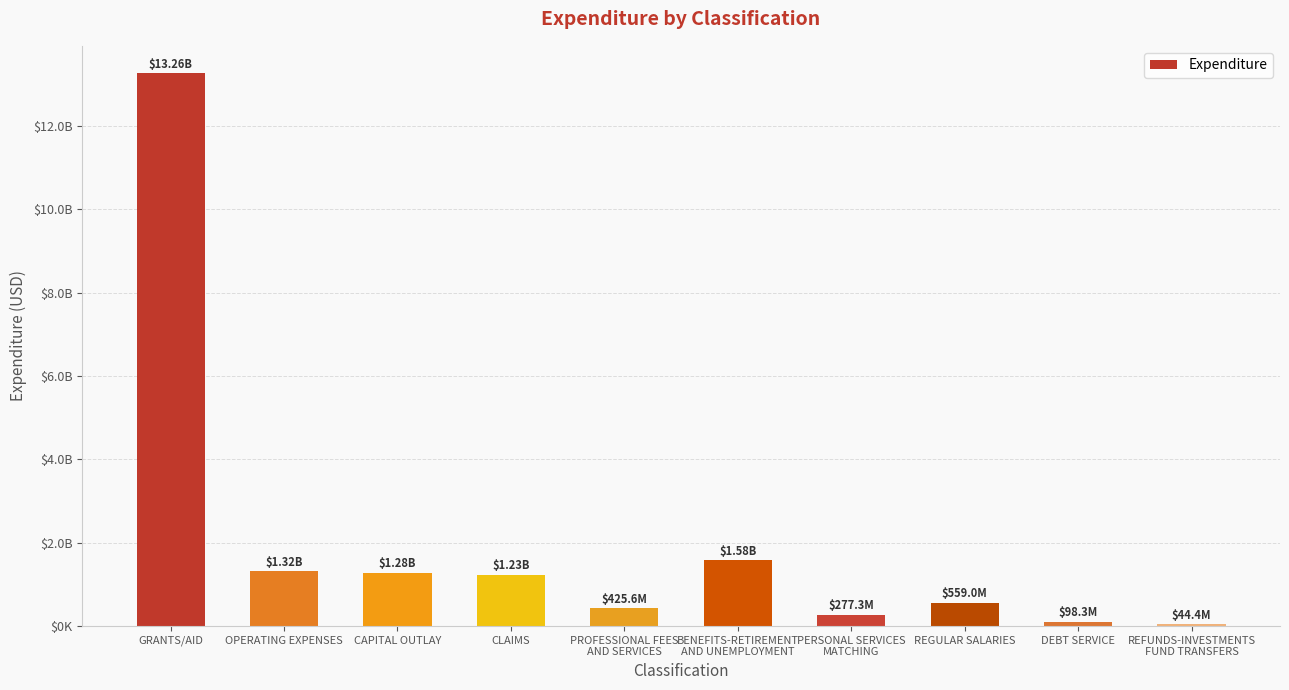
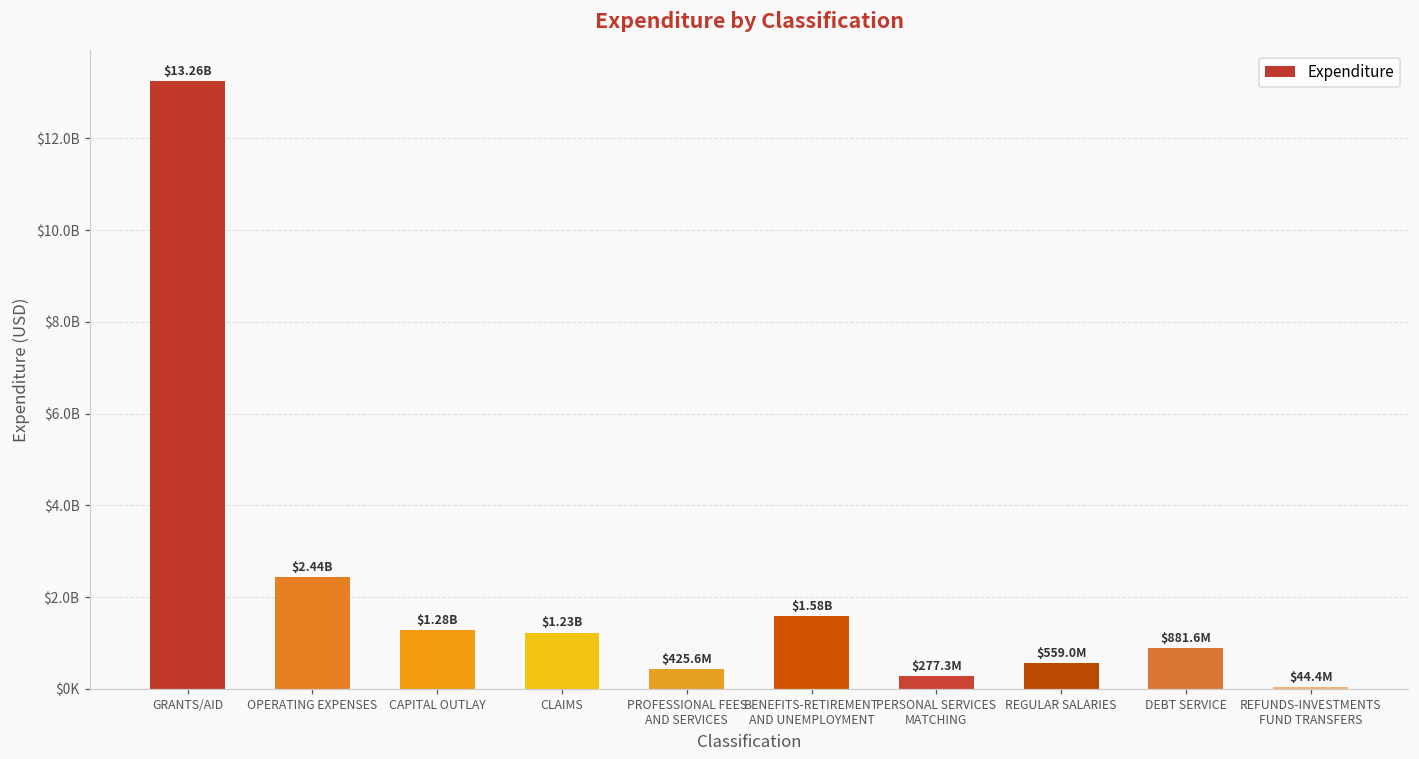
  {
    "GRANTS/AID": "$13.26B",
-   "OPERATING EXPENSES": "$1.32B",
+   "OPERATING EXPENSES": "$2.44B",
    "CAPITAL OUTLAY": "$1.28B",
    "CLAIMS": "$1.23B",
    "PROFESSIONAL FEES AND SERVICES": "$425.6M",
    "BENEFITS-RETIREMENT AND UNEMPLOYMENT": "$1.58B",
    "PERSONAL SERVICES MATCHING": "$277.3M",
    "REGULAR SALARIES": "$559.0M",
-   "DEBT SERVICE": "$98.3M",
+   "DEBT SERVICE": "$881.6M",
    "REFUNDS-INVESTMENTS FUND TRANSFERS": "$44.4M"
  }
